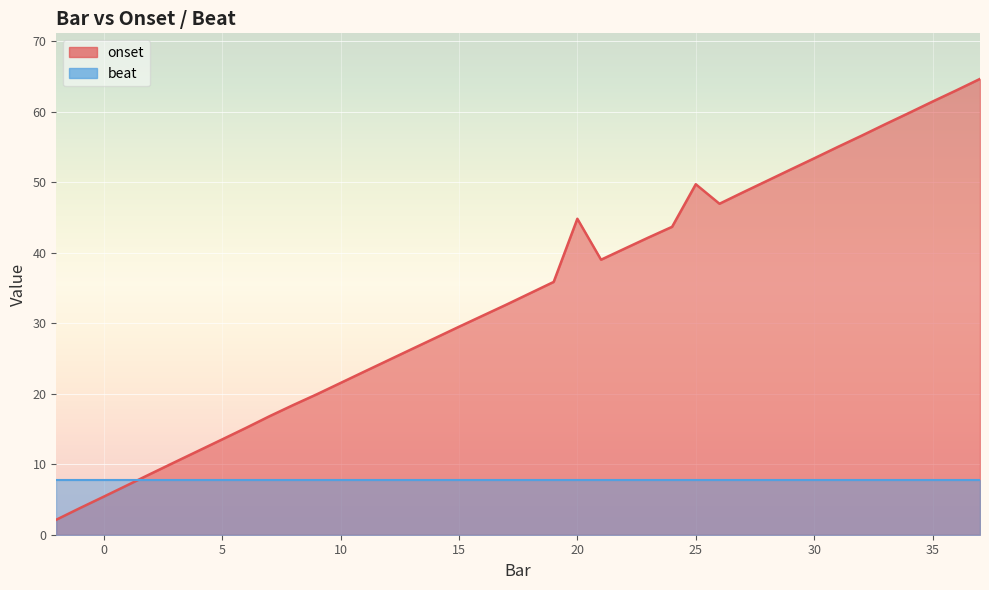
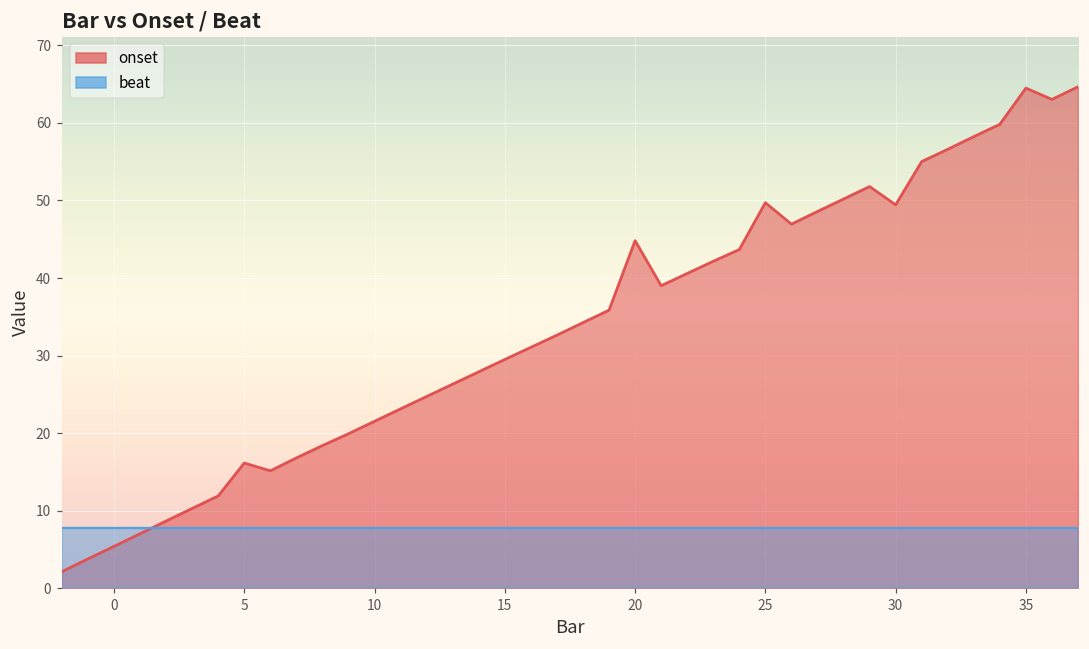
  {
    "onset": {
      "0": 5,
-     "5": 14,
+     "5": 16,
      "10": 22,
      "15": 29,
      "20": 45,
      "25": 50,
-     "30": 53,
-     "35": 61
+     "30": 49,
+     "35": 64
    },
    "beat": {
      "0": 8,
      "5": 8,
      "10": 8,
      "15": 8,
      "20": 8,
      "25": 8,
      "30": 8,
      "35": 8
    }
  }
